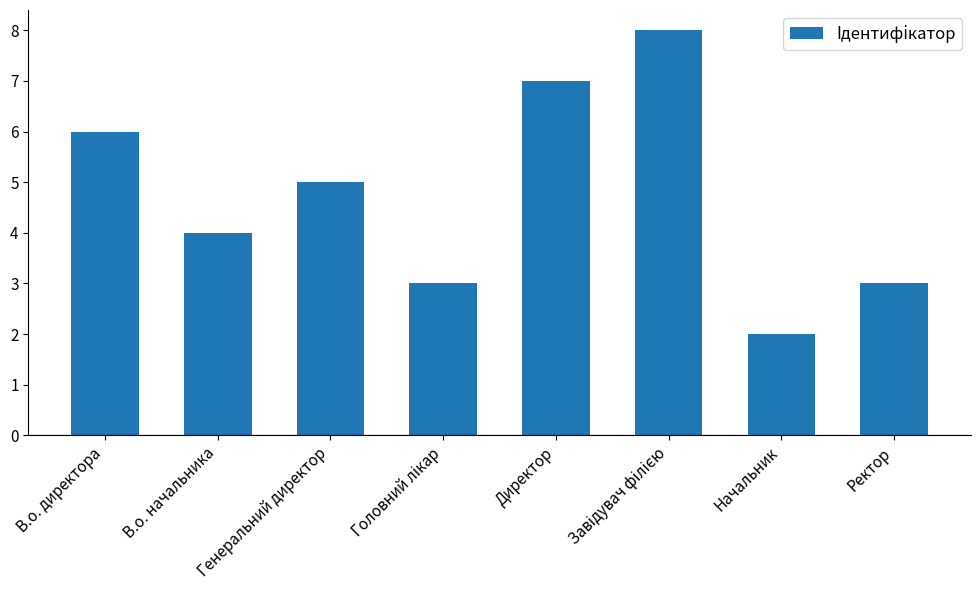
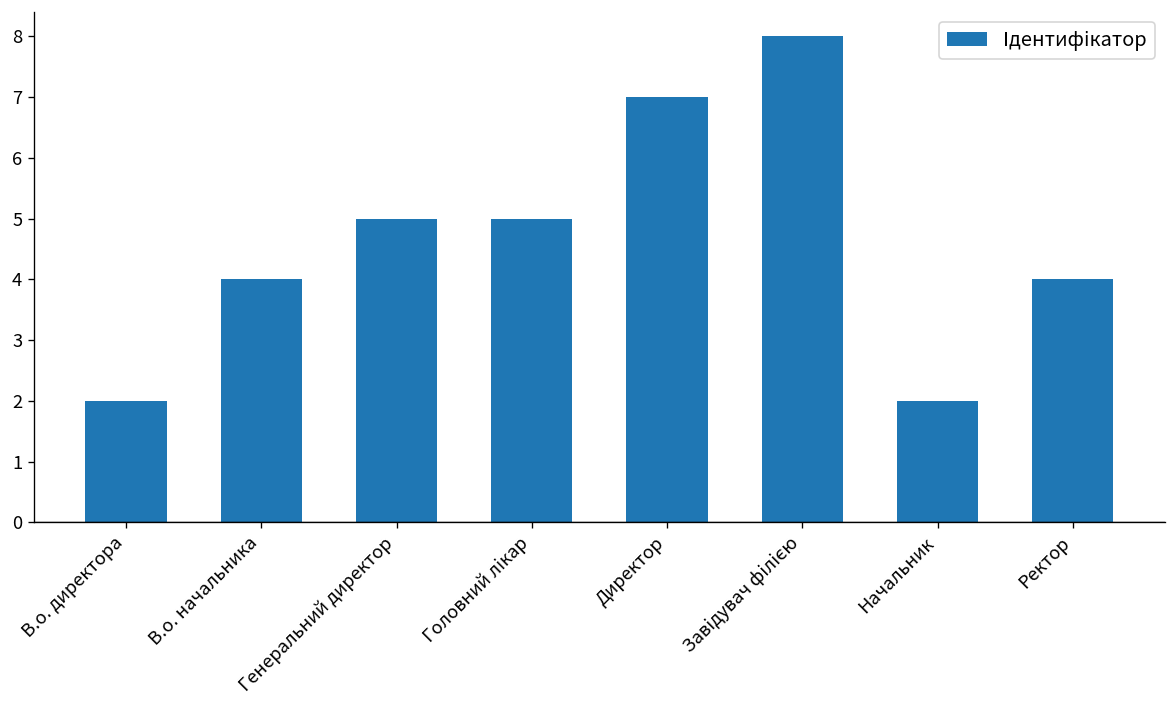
  {
-   "В.о. директора": 6,
+   "В.о. директора": 2,
    "В.о. начальника": 4,
    "Генеральний директор": 5,
-   "Головний лікар": 3,
+   "Головний лікар": 5,
    "Директор": 7,
    "Завідувач філією": 8,
    "Начальник": 2,
-   "Ректор": 3
+   "Ректор": 4
  }
